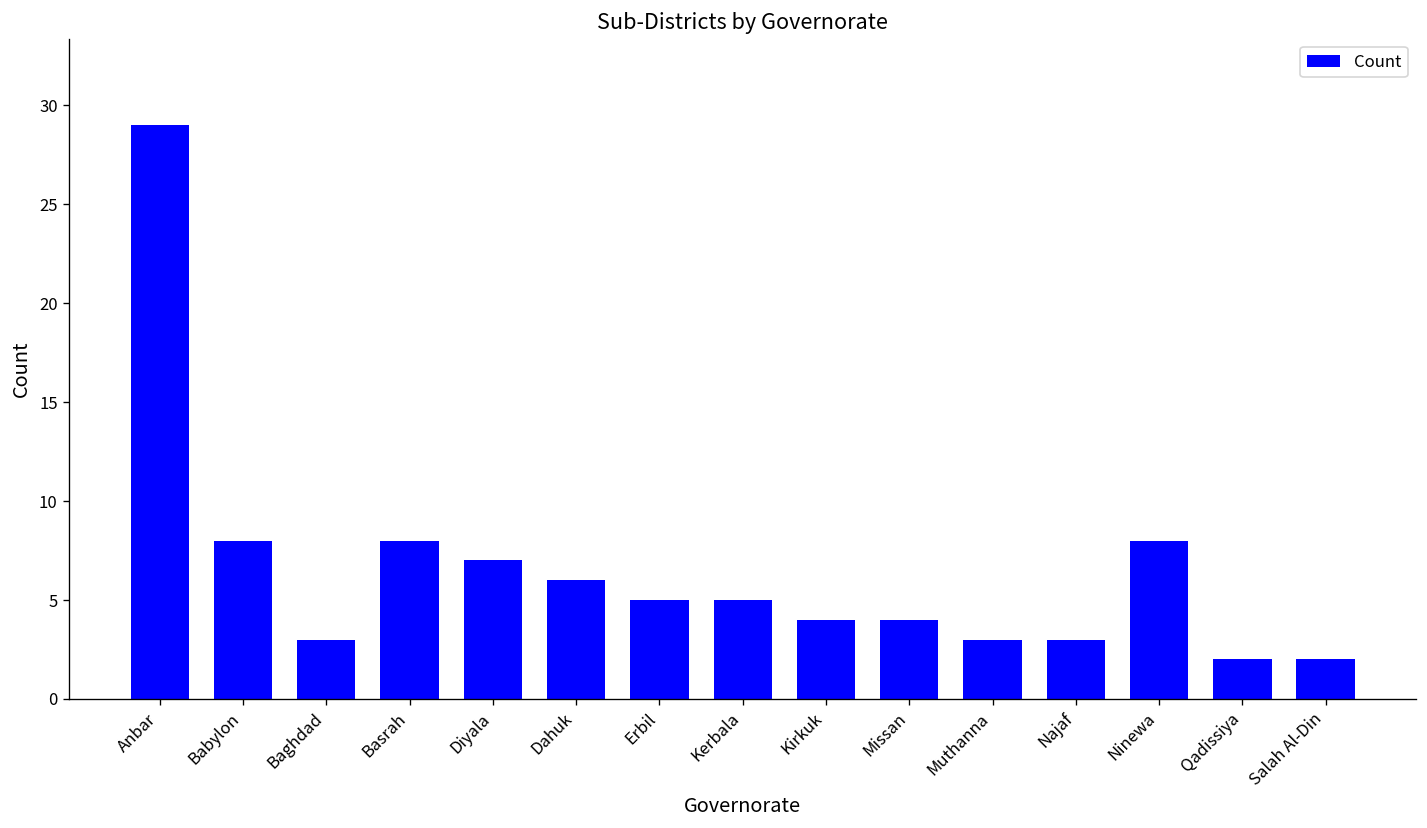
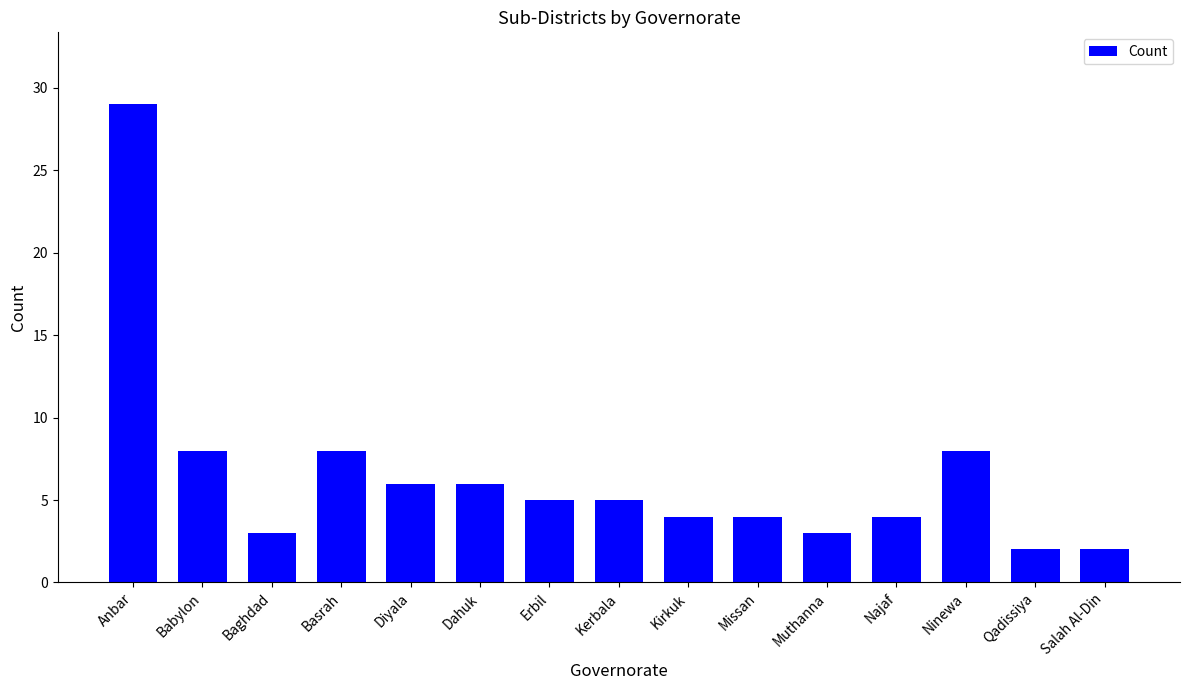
  {
    "Anbar": 29,
    "Babylon": 8,
    "Baghdad": 3,
    "Basrah": 8,
-   "Diyala": 7,
+   "Diyala": 6,
    "Dahuk": 6,
    "Erbil": 5,
    "Kerbala": 5,
    "Kirkuk": 4,
    "Missan": 4,
    "Muthanna": 3,
-   "Najaf": 3,
+   "Najaf": 4,
    "Ninewa": 8,
    "Qadissiya": 2,
    "Salah Al-Din": 2
  }
